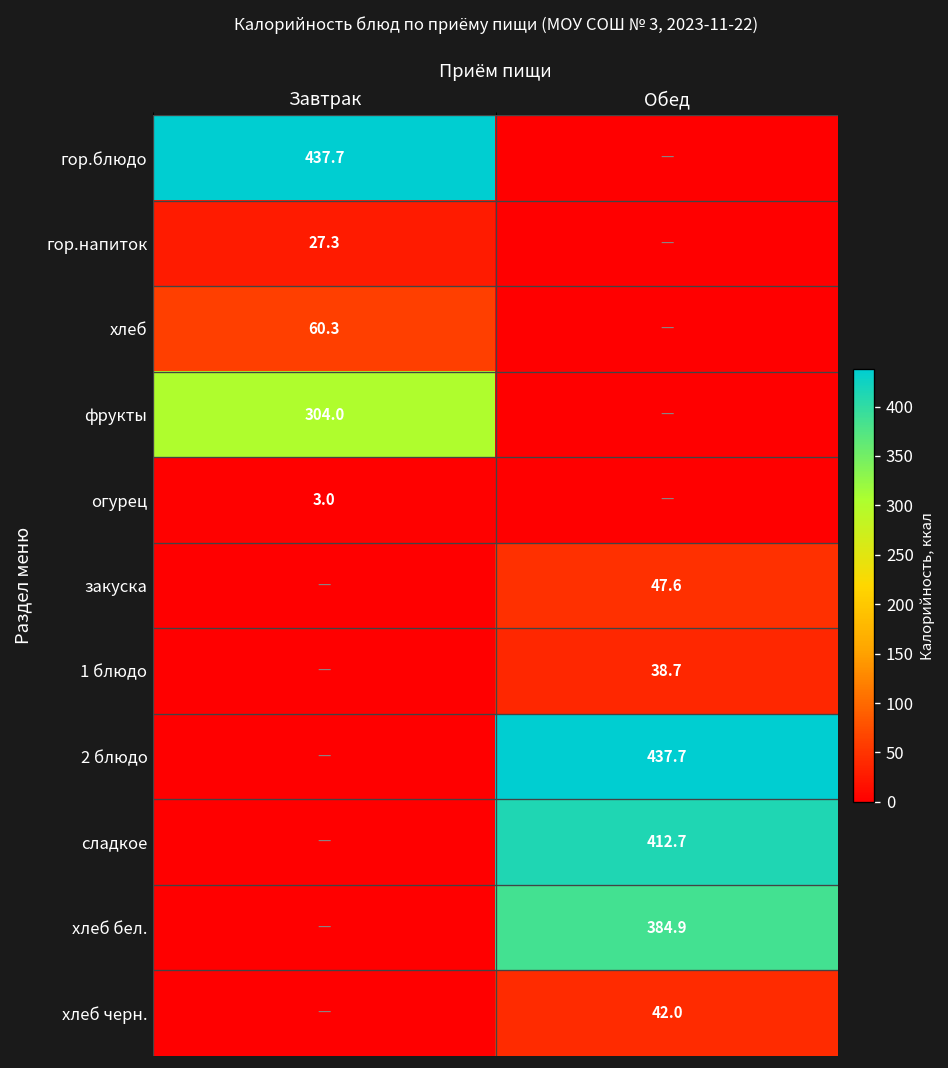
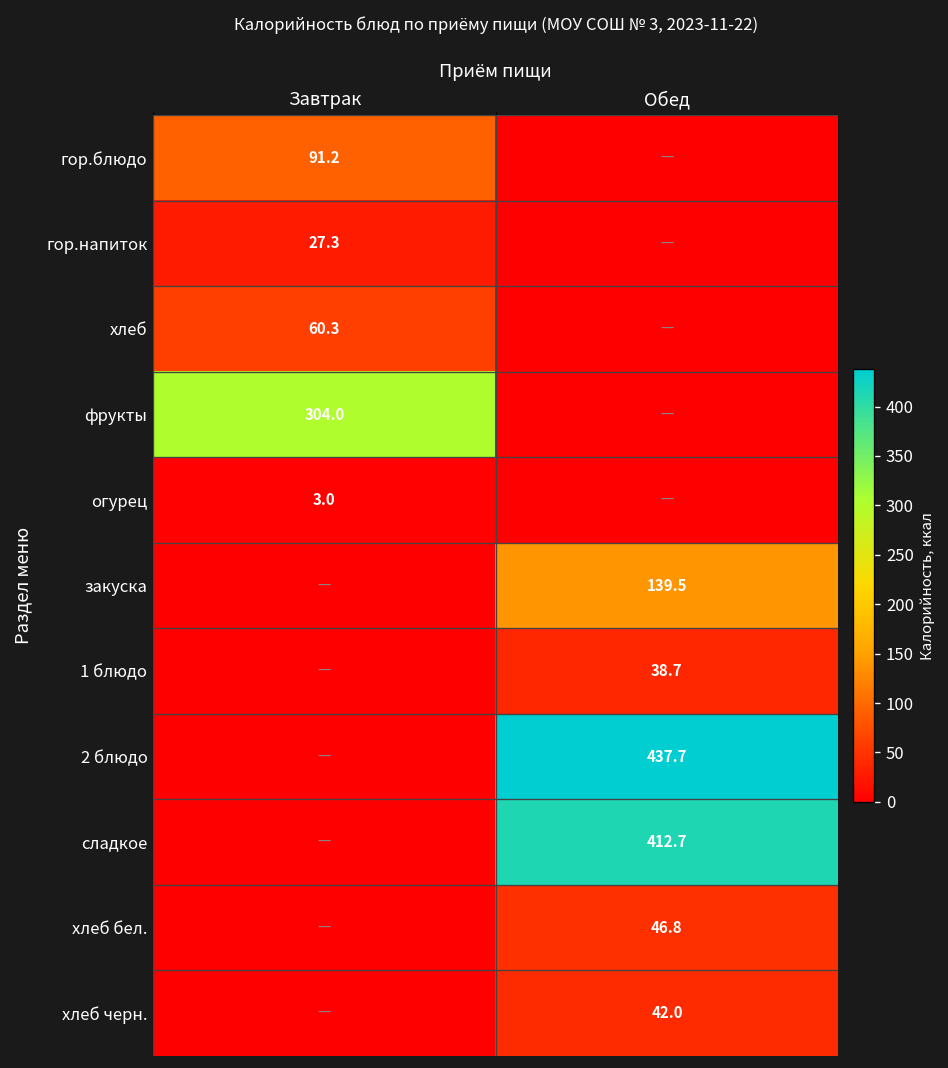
  {
    "гор.блюдо": {
-     "Завтрак": 437.7
+     "Завтрак": 91.2
    },
    "гор.напиток": {
      "Завтрак": 27.3
    },
    "хлеб": {
      "Завтрак": 60.3
    },
    "фрукты": {
      "Завтрак": 304.0
    },
    "огурец": {
      "Завтрак": 3.0
    },
    "закуска": {
-     "Обед": 47.6
+     "Обед": 139.5
    },
    "1 блюдо": {
      "Обед": 38.7
    },
    "2 блюдо": {
      "Обед": 437.7
    },
    "сладкое": {
      "Обед": 412.7
    },
    "хлеб бел.": {
-     "Обед": 384.9
+     "Обед": 46.8
    },
    "хлеб черн.": {
      "Обед": 42.0
    }
  }
